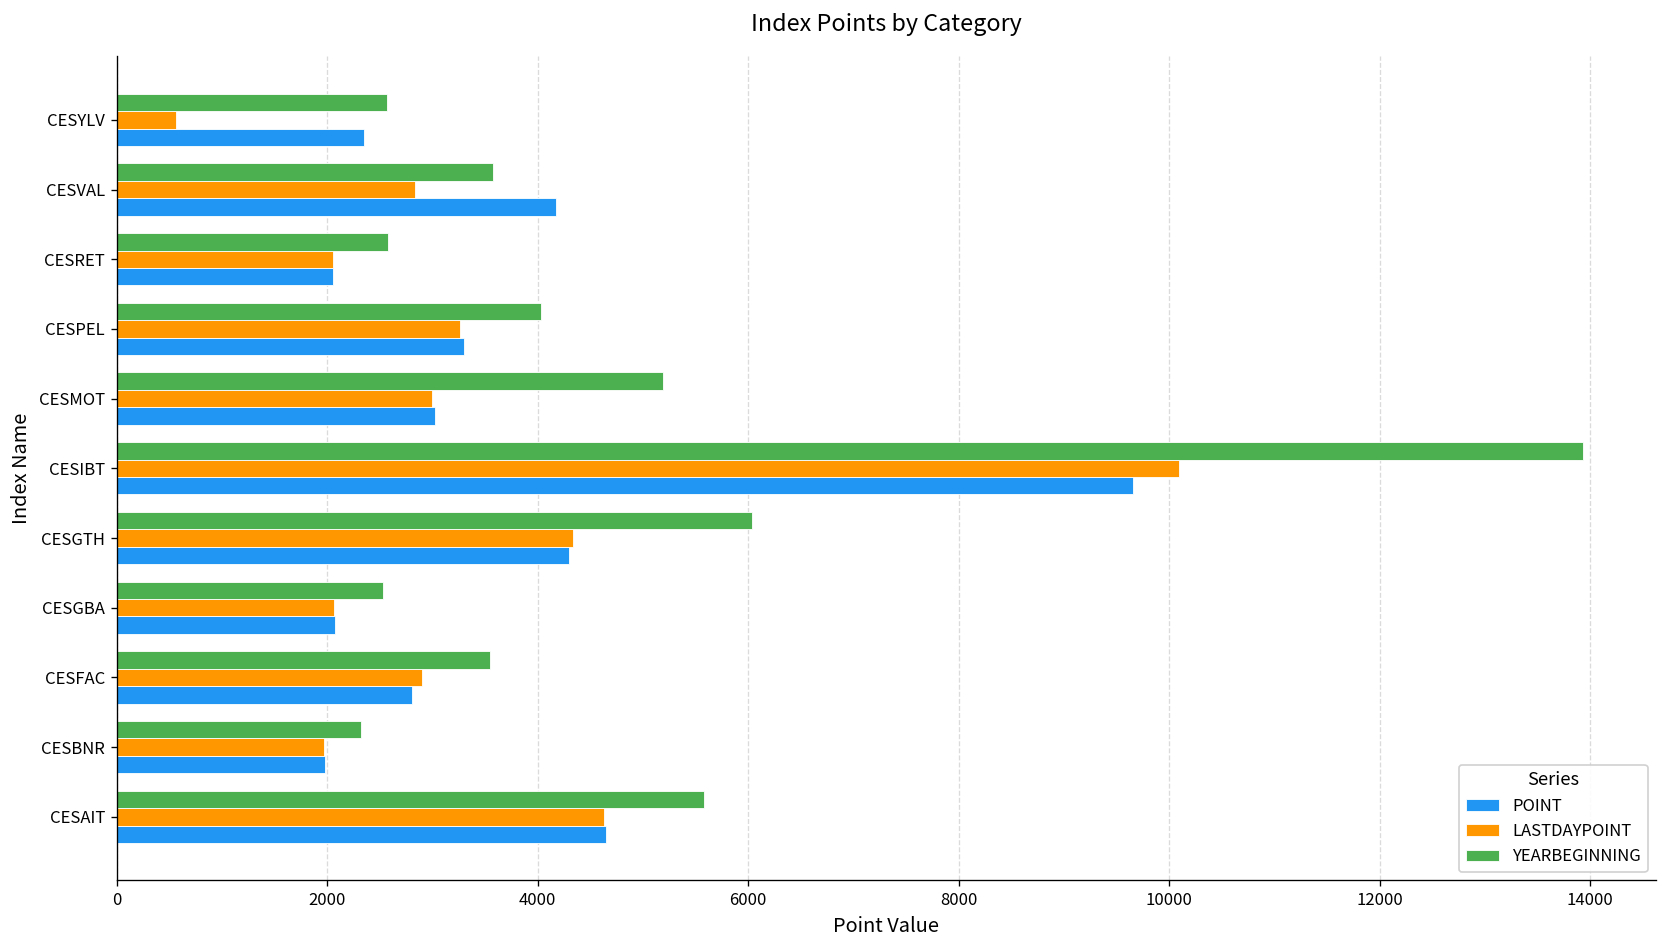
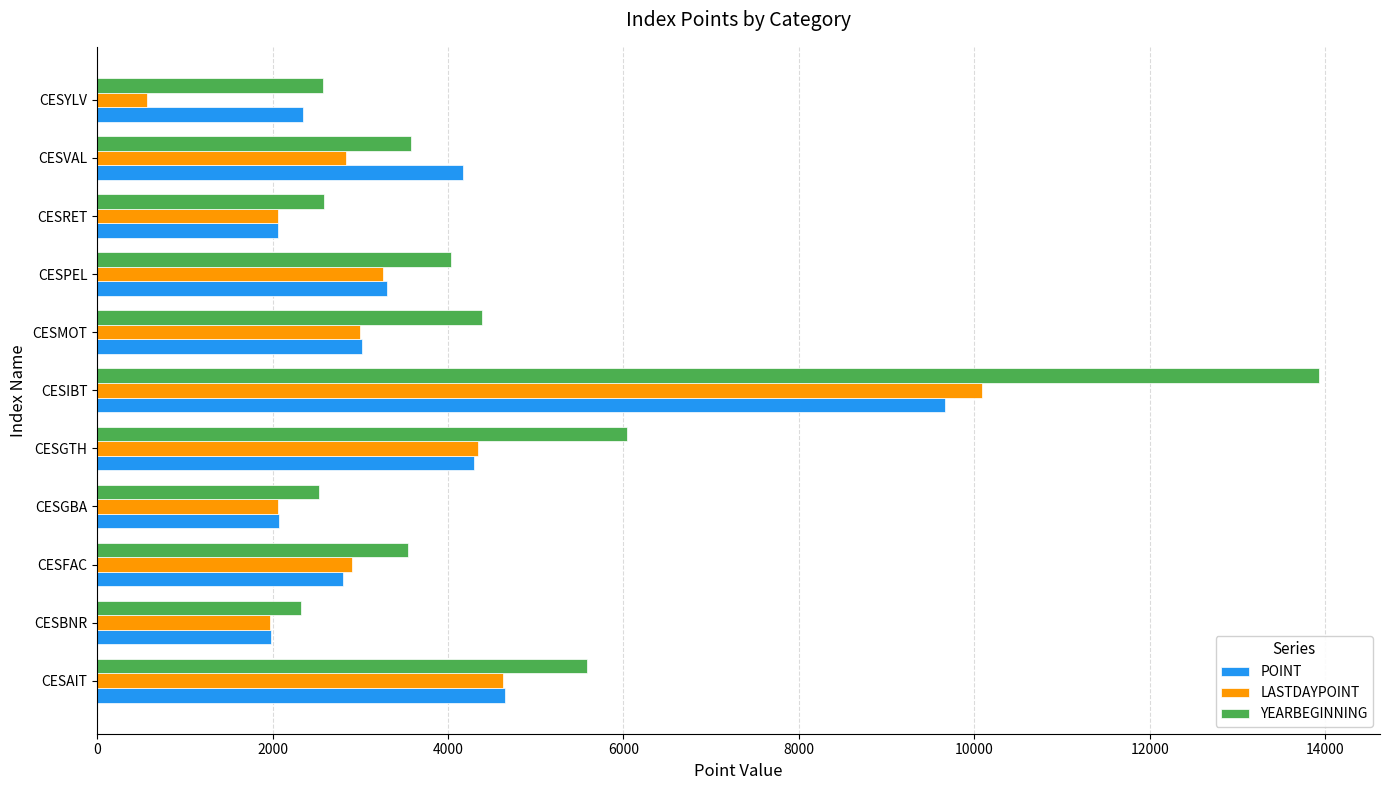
  {
    "POINT": {
      "CESYLV": 2400,
      "CESVAL": 4200,
      "CESRET": 2100,
      "CESPEL": 3300,
      "CESMOT": 3000,
      "CESIBT": 9700,
      "CESGTH": 4300,
      "CESGBA": 2100,
      "CESFAC": 2800,
      "CESBNR": 2000,
      "CESAIT": 4700
    },
    "LASTDAYPOINT": {
      "CESYLV": 600,
      "CESVAL": 2800,
      "CESRET": 2100,
      "CESPEL": 3300,
      "CESMOT": 3000,
      "CESIBT": 10100,
      "CESGTH": 4300,
      "CESGBA": 2100,
      "CESFAC": 2900,
      "CESBNR": 2000,
      "CESAIT": 4600
    },
    "YEARBEGINNING": {
      "CESYLV": 2600,
      "CESVAL": 3600,
      "CESRET": 2600,
      "CESPEL": 4000,
-     "CESMOT": 5200,
+     "CESMOT": 4400,
      "CESIBT": 13900,
      "CESGTH": 6000,
      "CESGBA": 2500,
      "CESFAC": 3500,
      "CESBNR": 2300,
      "CESAIT": 5600
    }
  }
